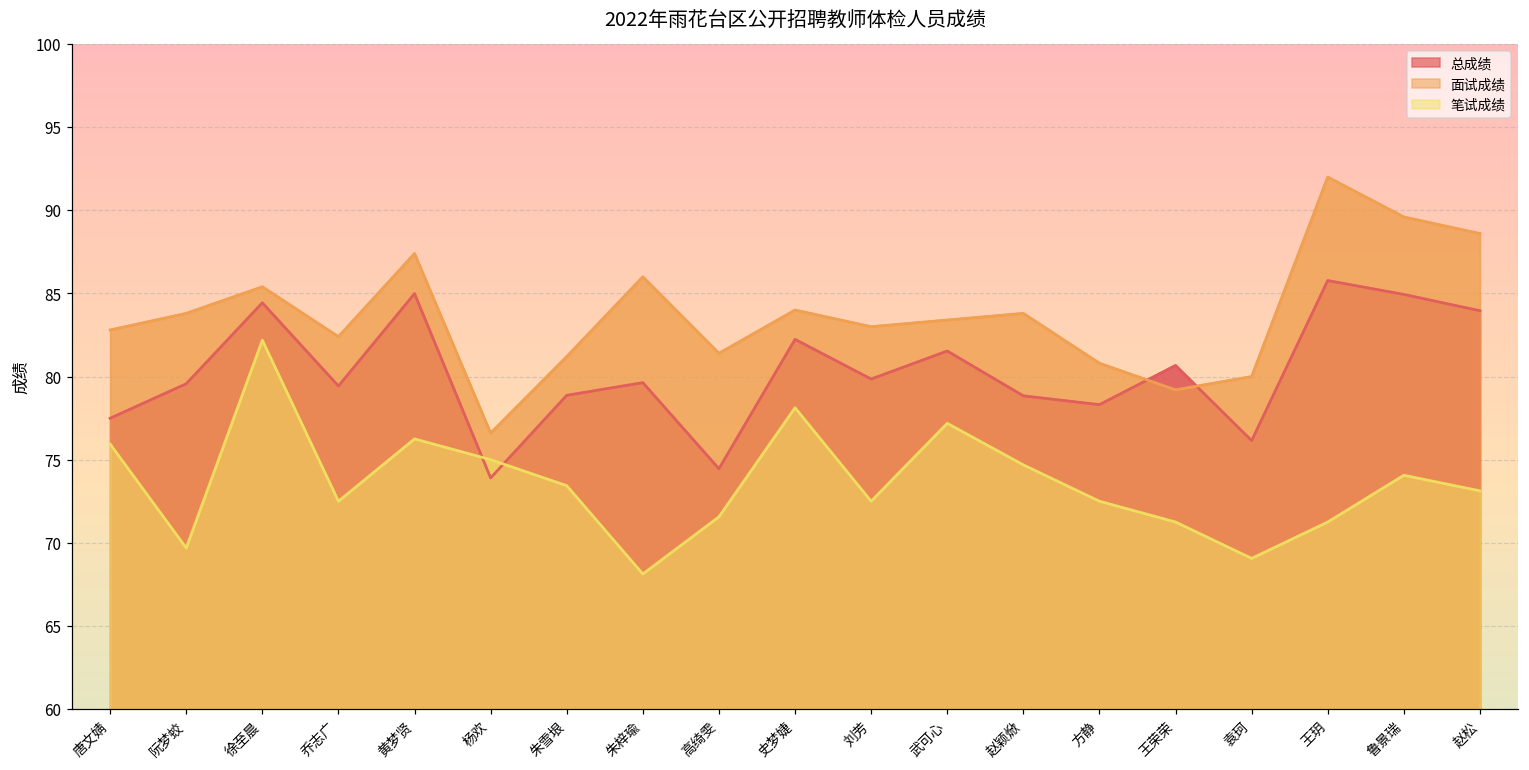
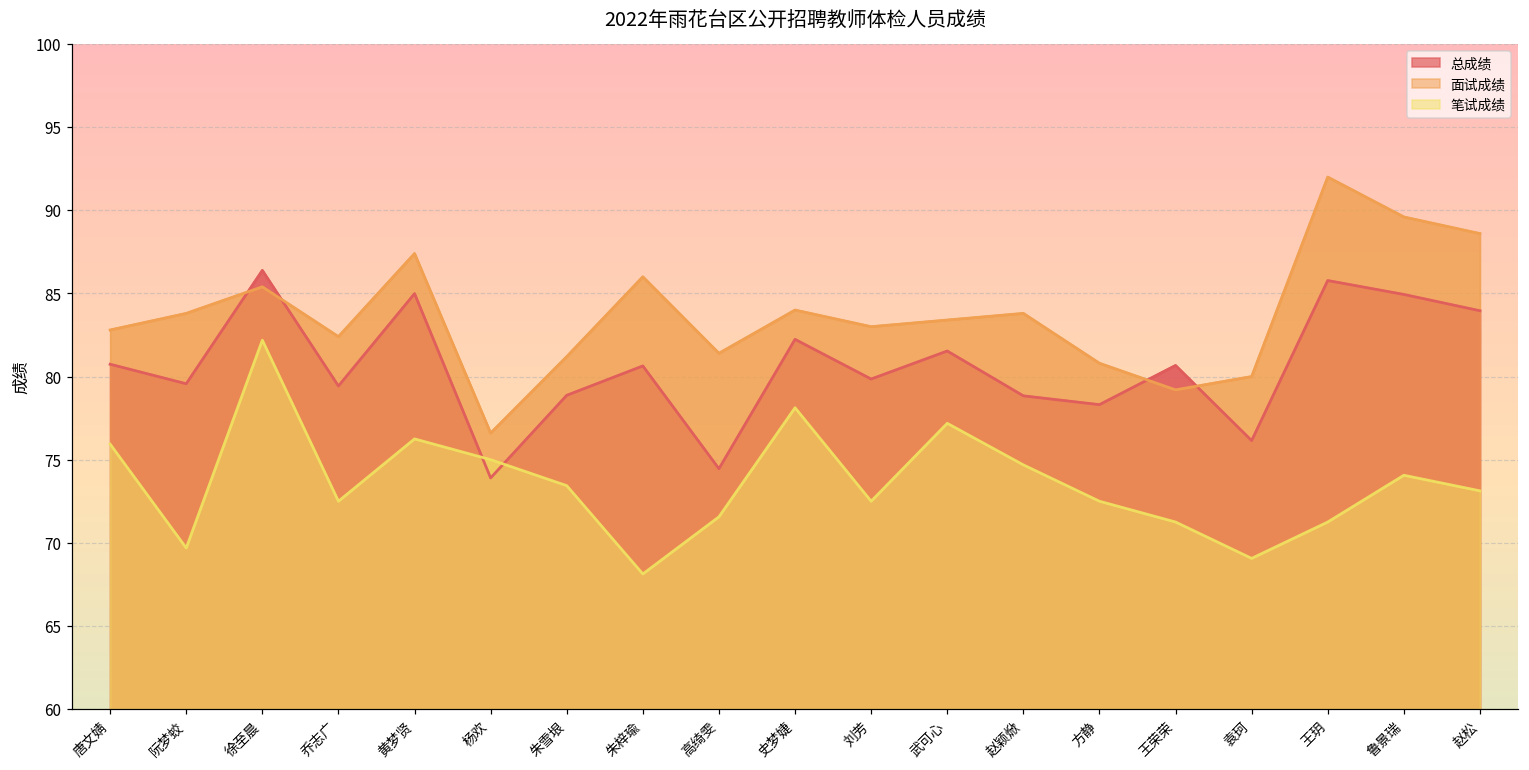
  {
    "总成绩": {
-     "唐文婧": 77.5,
+     "唐文婧": 80.7,
      "阮梦蛟": 79.6,
-     "徐至晨": 84.4,
+     "徐至晨": 86.4,
      "乔志广": 79.4,
      "黄梦贤": 85.0,
      "杨欢": 73.9,
      "朱雪垠": 78.9,
-     "朱梓瑜": 79.6,
+     "朱梓瑜": 80.6,
      "高绮雯": 74.5,
      "史梦婕": 82.2,
      "刘芳": 79.9,
      "武可心": 81.5,
      "赵颖焮": 78.8,
      "方静": 78.3,
      "王荣荣": 80.7,
      "袁珂": 76.1,
      "王玥": 85.8,
      "鲁景瑞": 84.9,
      "赵松": 84.0
    }
  }
